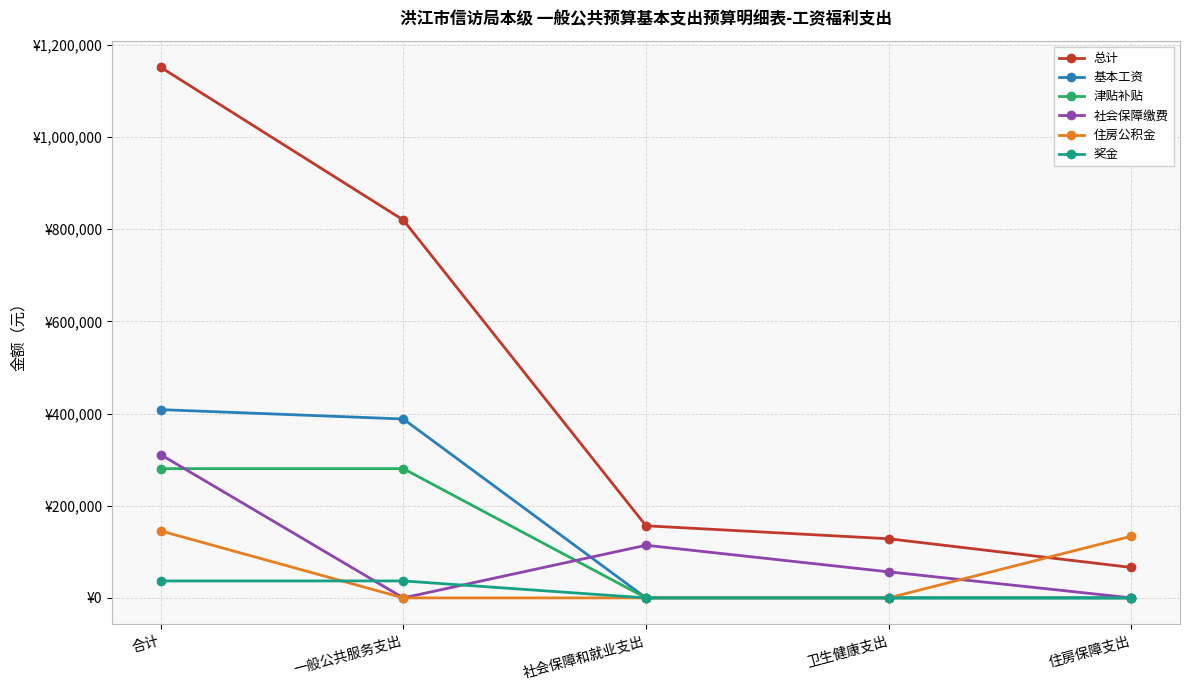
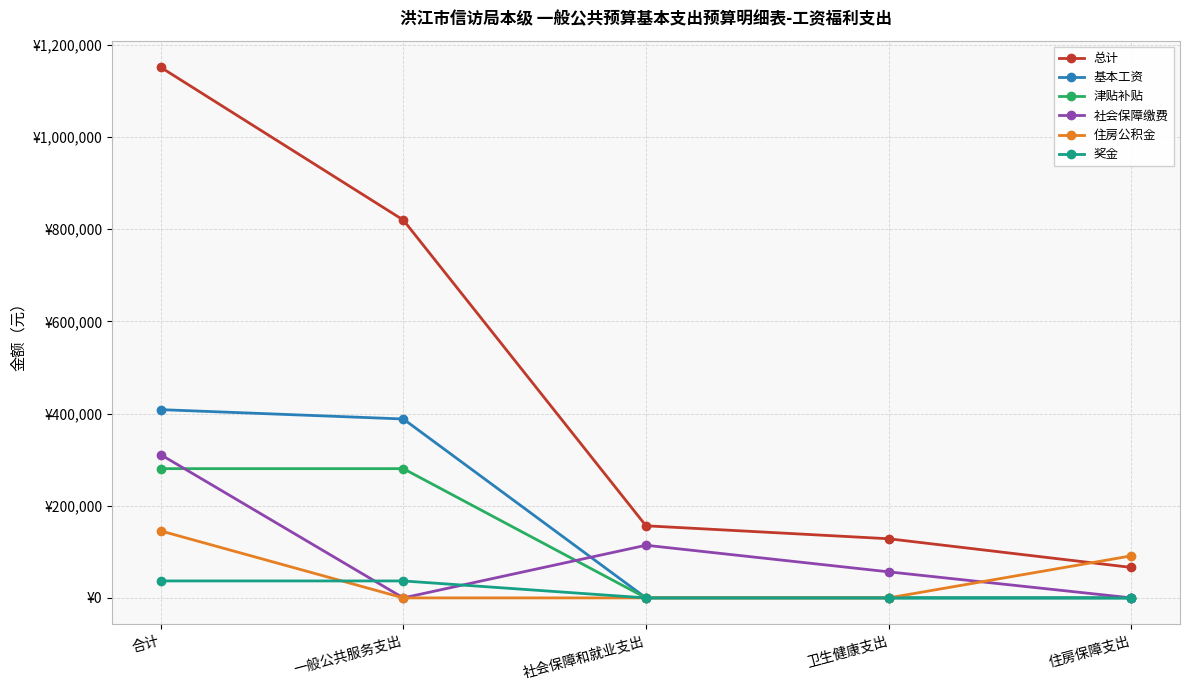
  {
    "总计": {
      "合计": "¥1,150,000",
      "一般公共服务支出": "¥820,000",
      "社会保障和就业支出": "¥160,000",
      "卫生健康支出": "¥130,000",
      "住房保障支出": "¥70,000"
    },
    "基本工资": {
      "合计": "¥410,000",
      "一般公共服务支出": "¥390,000"
    },
    "社会保障缴费": {
      "合计": "¥310,000",
      "社会保障和就业支出": "¥110,000",
      "卫生健康支出": "¥60,000"
    },
    "住房公积金": {
      "合计": "¥150,000",
-     "住房保障支出": "¥130,000"
+     "住房保障支出": "¥90,000"
    }
  }
